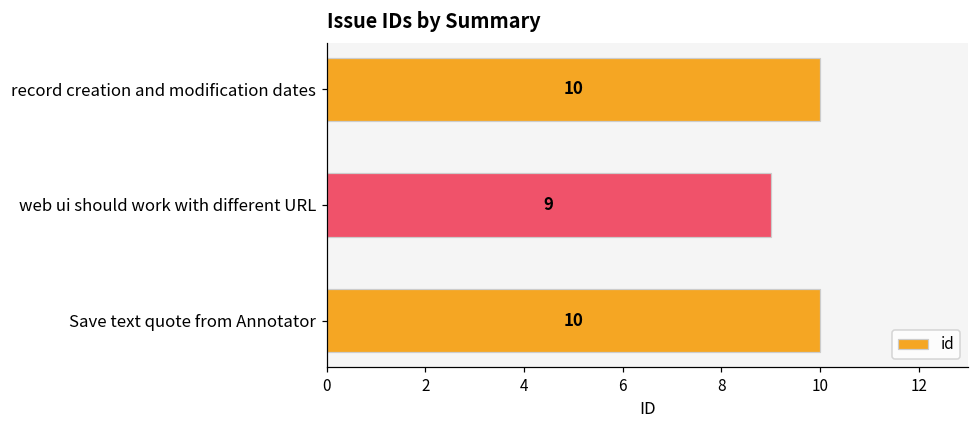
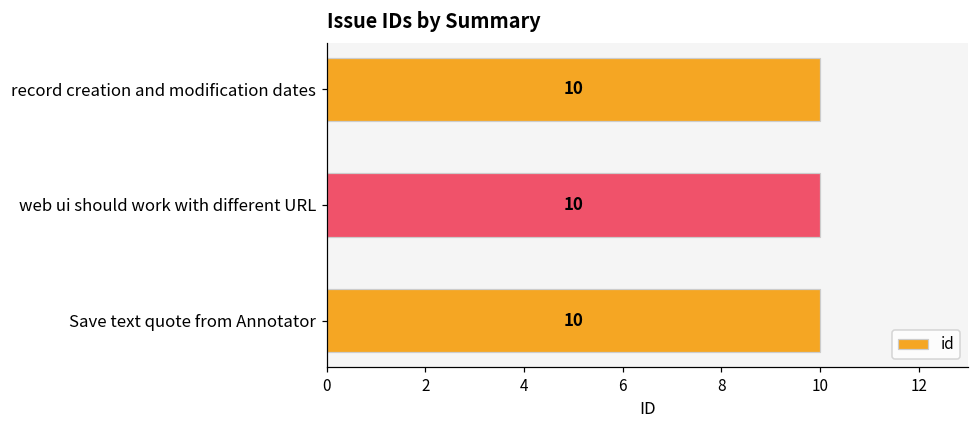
  {
    "record creation and modification dates": 10,
-   "web ui should work with different URL": 9,
+   "web ui should work with different URL": 10,
    "Save text quote from Annotator": 10
  }
